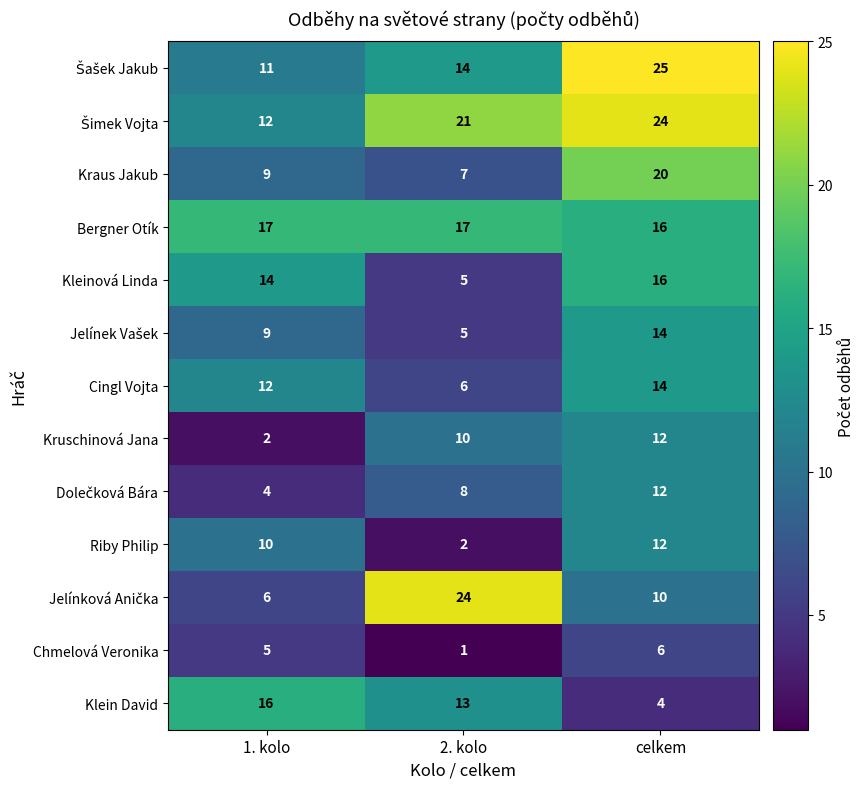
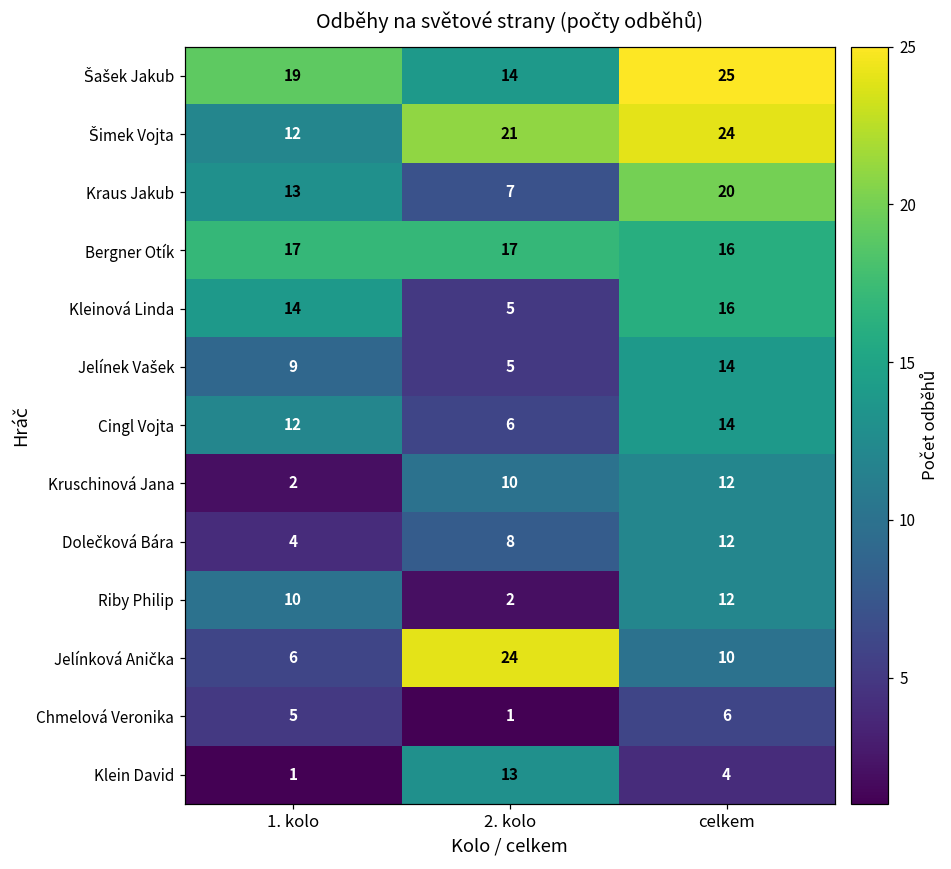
  {
    "Šašek Jakub": {
-     "1. kolo": 11,
+     "1. kolo": 19,
      "2. kolo": 14,
      "celkem": 25
    },
    "Šimek Vojta": {
      "1. kolo": 12,
      "2. kolo": 21,
      "celkem": 24
    },
    "Kraus Jakub": {
-     "1. kolo": 9,
+     "1. kolo": 13,
      "2. kolo": 7,
      "celkem": 20
    },
    "Bergner Otík": {
      "1. kolo": 17,
      "2. kolo": 17,
      "celkem": 16
    },
    "Kleinová Linda": {
      "1. kolo": 14,
      "2. kolo": 5,
      "celkem": 16
    },
    "Jelínek Vašek": {
      "1. kolo": 9,
      "2. kolo": 5,
      "celkem": 14
    },
    "Cingl Vojta": {
      "1. kolo": 12,
      "2. kolo": 6,
      "celkem": 14
    },
    "Kruschinová Jana": {
      "1. kolo": 2,
      "2. kolo": 10,
      "celkem": 12
    },
    "Dolečková Bára": {
      "1. kolo": 4,
      "2. kolo": 8,
      "celkem": 12
    },
    "Riby Philip": {
      "1. kolo": 10,
      "2. kolo": 2,
      "celkem": 12
    },
    "Jelínková Anička": {
      "1. kolo": 6,
      "2. kolo": 24,
      "celkem": 10
    },
    "Chmelová Veronika": {
      "1. kolo": 5,
      "2. kolo": 1,
      "celkem": 6
    },
    "Klein David": {
-     "1. kolo": 16,
+     "1. kolo": 1,
      "2. kolo": 13,
      "celkem": 4
    }
  }
